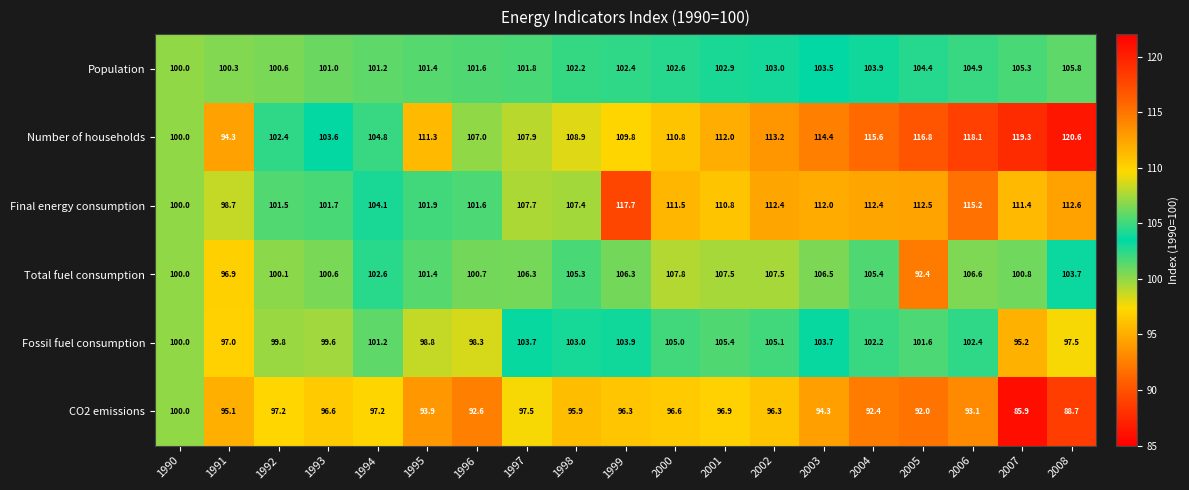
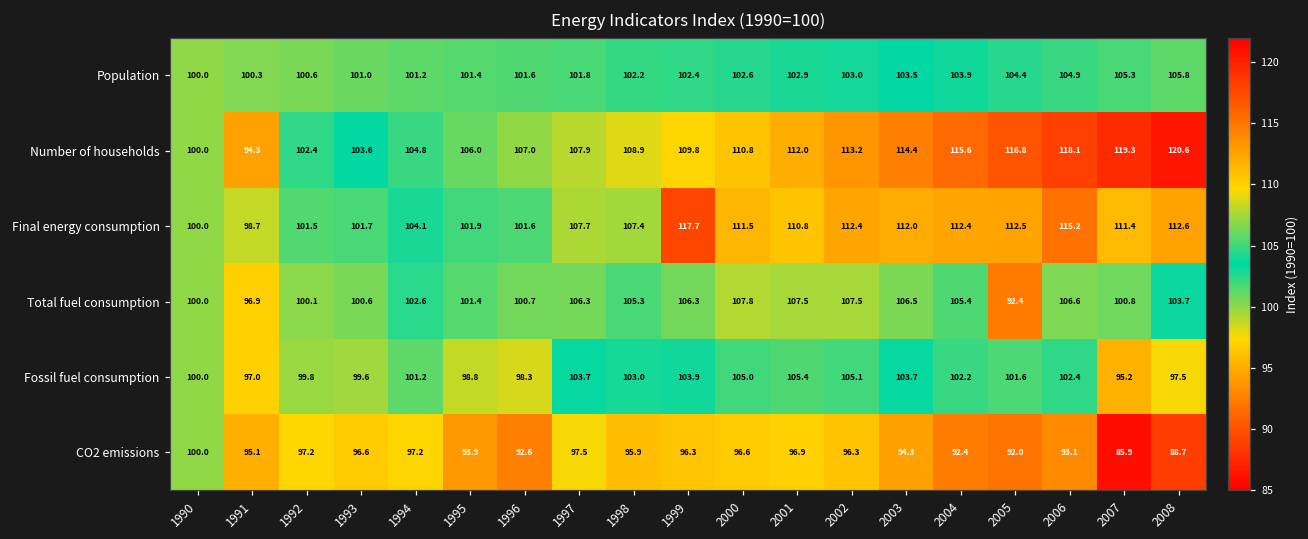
  {
    "Population": {
      "1990": 100.0,
      "1991": 100.3,
      "1992": 100.6,
      "1993": 101.0,
      "1994": 101.2,
      "1995": 101.4,
      "1996": 101.6,
      "1997": 101.8,
      "1998": 102.2,
      "1999": 102.4,
      "2000": 102.6,
      "2001": 102.9,
      "2002": 103.0,
      "2003": 103.5,
      "2004": 103.9,
      "2005": 104.4,
      "2006": 104.9,
      "2007": 105.3,
      "2008": 105.8
    },
    "Number of households": {
      "1990": 100.0,
      "1991": 94.3,
      "1992": 102.4,
      "1993": 103.6,
      "1994": 104.8,
-     "1995": 111.3,
+     "1995": 106.0,
      "1996": 107.0,
      "1997": 107.9,
      "1998": 108.9,
      "1999": 109.8,
      "2000": 110.8,
      "2001": 112.0,
      "2002": 113.2,
      "2003": 114.4,
      "2004": 115.6,
      "2005": 116.8,
      "2006": 118.1,
      "2007": 119.3,
      "2008": 120.6
    },
    "Final energy consumption": {
      "1990": 100.0,
      "1991": 98.7,
      "1992": 101.5,
      "1993": 101.7,
      "1994": 104.1,
      "1995": 101.9,
      "1996": 101.6,
      "1997": 107.7,
      "1998": 107.4,
      "1999": 117.7,
      "2000": 111.5,
      "2001": 110.8,
      "2002": 112.4,
      "2003": 112.0,
      "2004": 112.4,
      "2005": 112.5,
      "2006": 115.2,
      "2007": 111.4,
      "2008": 112.6
    },
    "Total fuel consumption": {
      "1990": 100.0,
      "1991": 96.9,
      "1992": 100.1,
      "1993": 100.6,
      "1994": 102.6,
      "1995": 101.4,
      "1996": 100.7,
      "1997": 106.3,
      "1998": 105.3,
      "1999": 106.3,
      "2000": 107.8,
      "2001": 107.5,
      "2002": 107.5,
      "2003": 106.5,
      "2004": 105.4,
      "2005": 92.4,
      "2006": 106.6,
      "2007": 100.8,
      "2008": 103.7
    },
    "Fossil fuel consumption": {
      "1990": 100.0,
      "1991": 97.0,
      "1992": 99.8,
      "1993": 99.6,
      "1994": 101.2,
      "1995": 98.8,
      "1996": 98.3,
      "1997": 103.7,
      "1998": 103.0,
      "1999": 103.9,
      "2000": 105.0,
      "2001": 105.4,
      "2002": 105.1,
      "2003": 103.7,
      "2004": 102.2,
      "2005": 101.6,
      "2006": 102.4,
      "2007": 95.2,
      "2008": 97.5
    },
    "CO2 emissions": {
      "1990": 100.0,
      "1991": 95.1,
      "1992": 97.2,
      "1993": 96.6,
      "1994": 97.2,
      "1995": 93.9,
      "1996": 92.6,
      "1997": 97.5,
      "1998": 95.9,
      "1999": 96.3,
      "2000": 96.6,
      "2001": 96.9,
      "2002": 96.3,
      "2003": 94.3,
      "2004": 92.4,
      "2005": 92.0,
      "2006": 93.1,
      "2007": 85.9,
      "2008": 88.7
    }
  }
